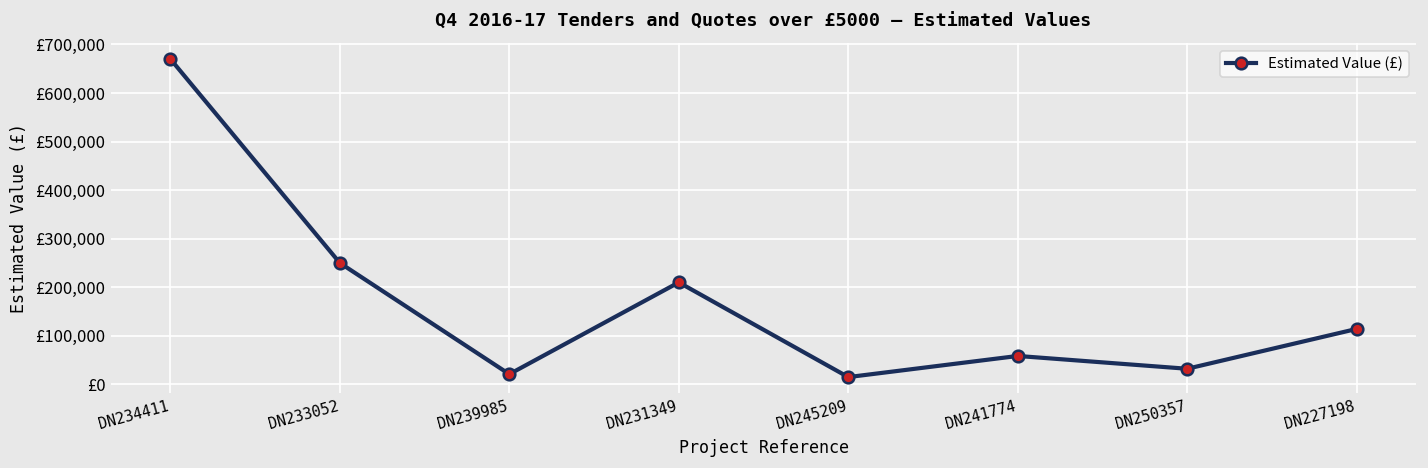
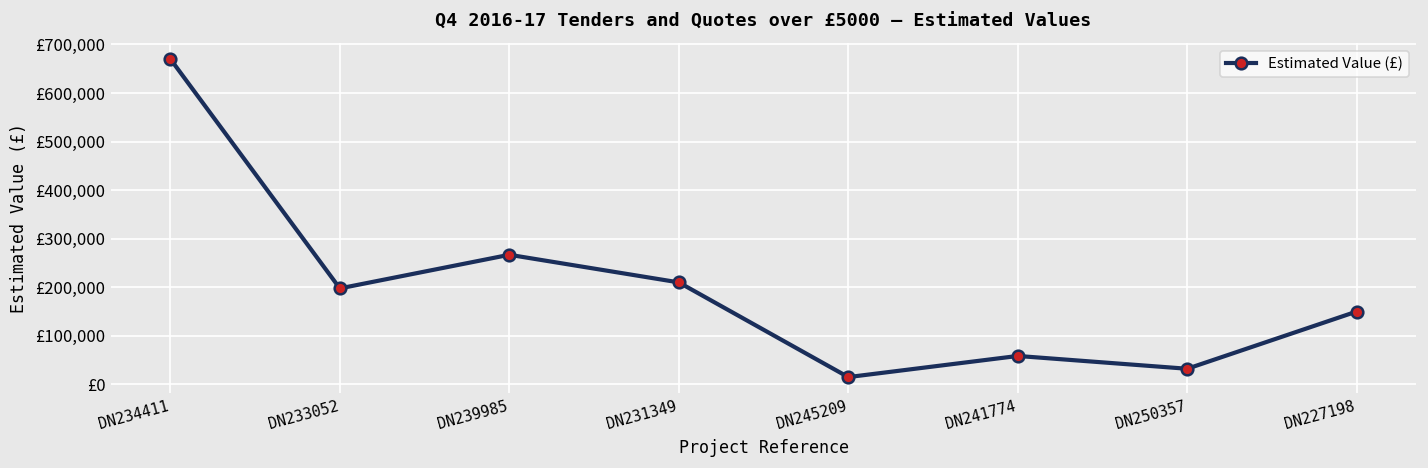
  {
    "DN234411": "£670,000",
-   "DN233052": "£250,000",
-   "DN239985": "£20,000",
+   "DN233052": "£200,000",
+   "DN239985": "£270,000",
    "DN231349": "£210,000",
    "DN245209": "£20,000",
    "DN241774": "£60,000",
    "DN250357": "£30,000",
-   "DN227198": "£110,000"
+   "DN227198": "£150,000"
  }
